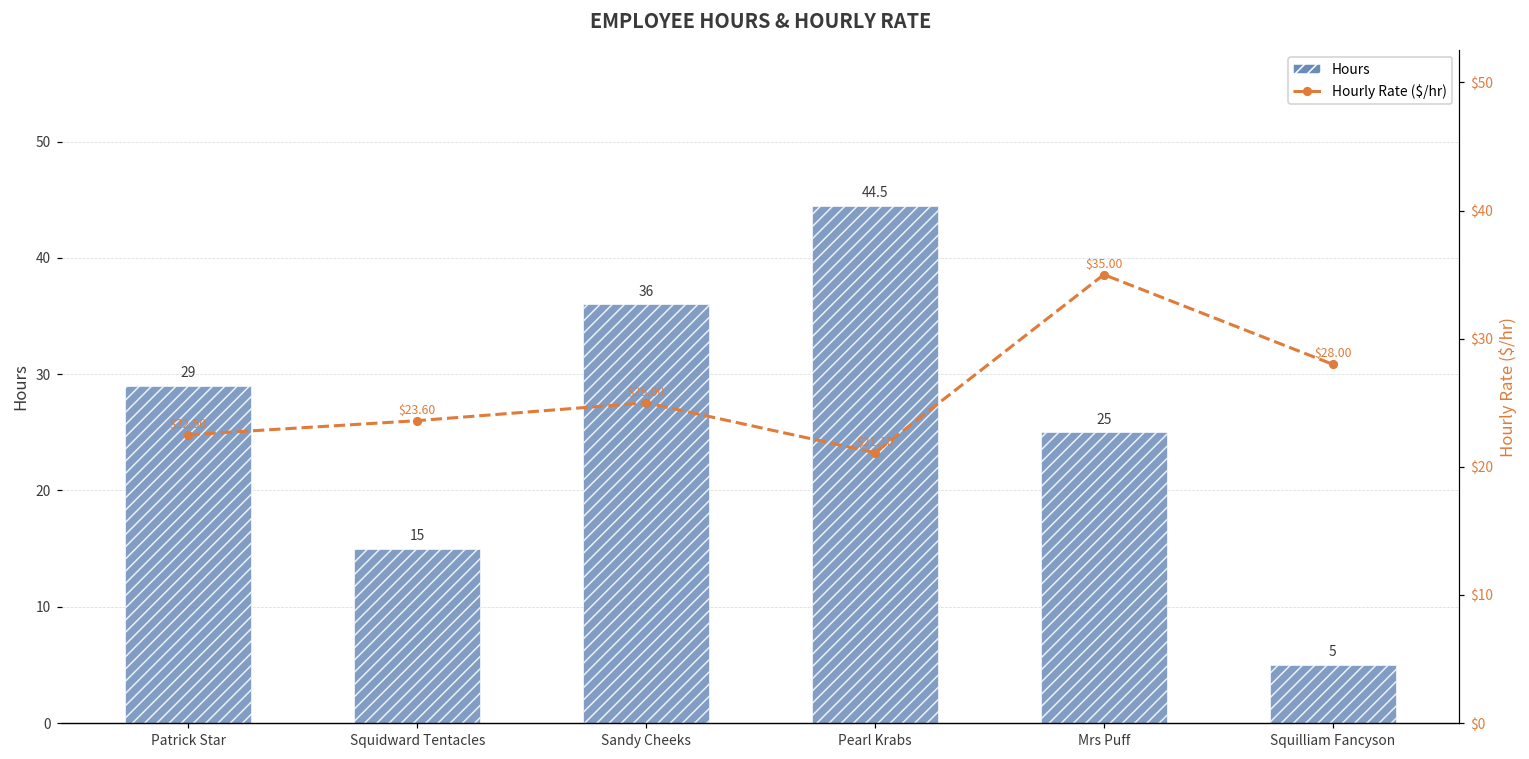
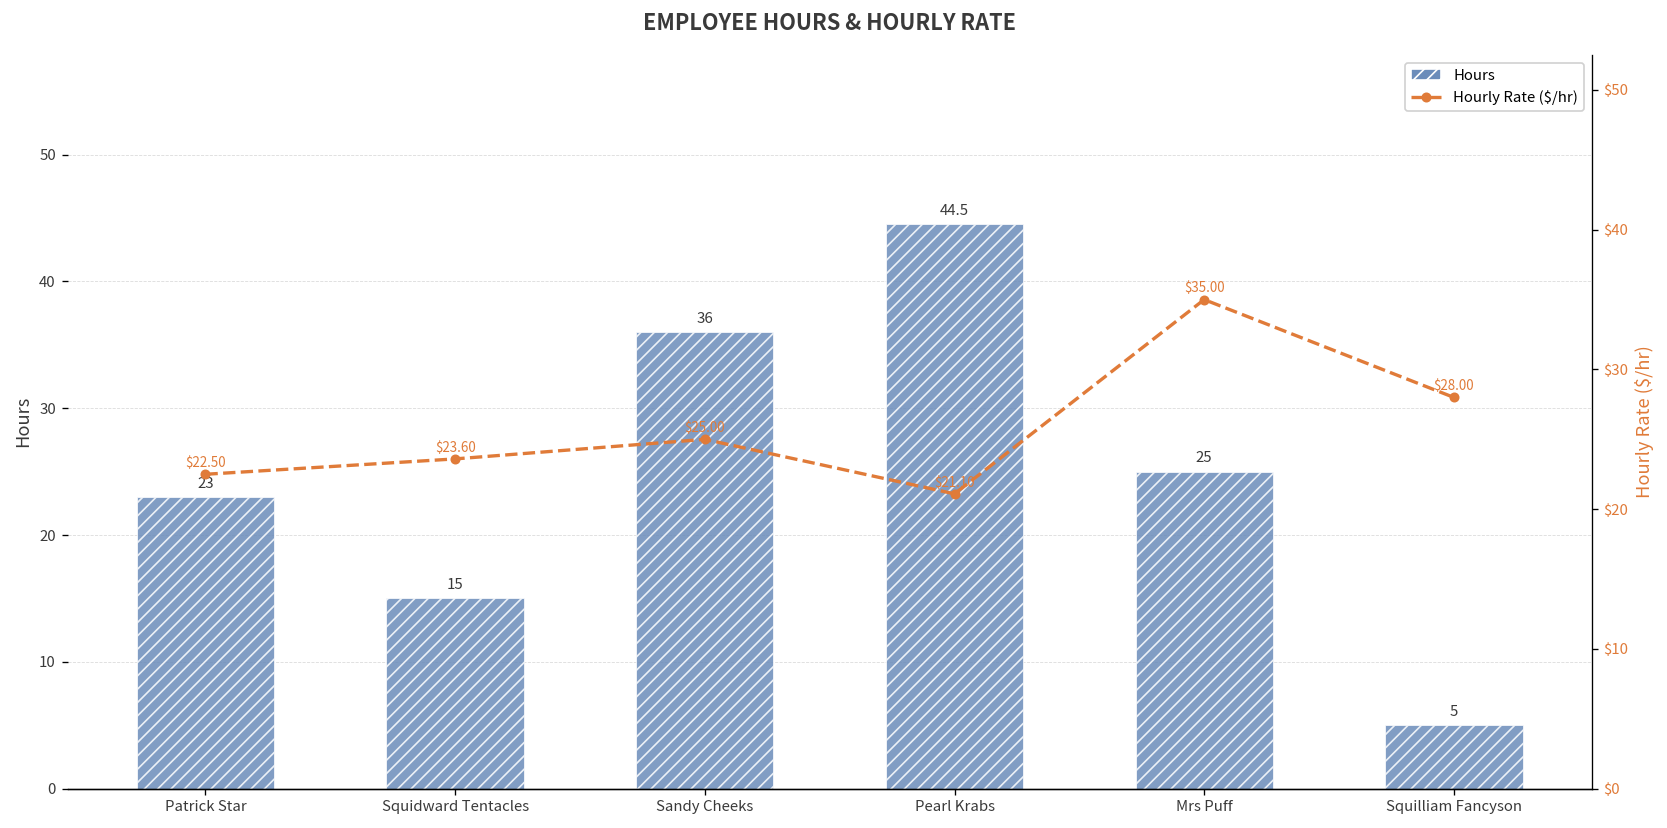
  {
    "Hours": {
-     "Patrick Star": "29",
+     "Patrick Star": "23",
      "Squidward Tentacles": "15",
      "Sandy Cheeks": "36",
      "Pearl Krabs": "44.5",
      "Mrs Puff": "25",
      "Squilliam Fancyson": "5"
    },
    "Hourly Rate ($/hr)": {
      "Patrick Star": "23",
      "Squidward Tentacles": "$23.60",
      "Sandy Cheeks": "$25.00",
      "Pearl Krabs": "$21.10",
      "Mrs Puff": "$35.00",
      "Squilliam Fancyson": "$28.00"
    }
  }
